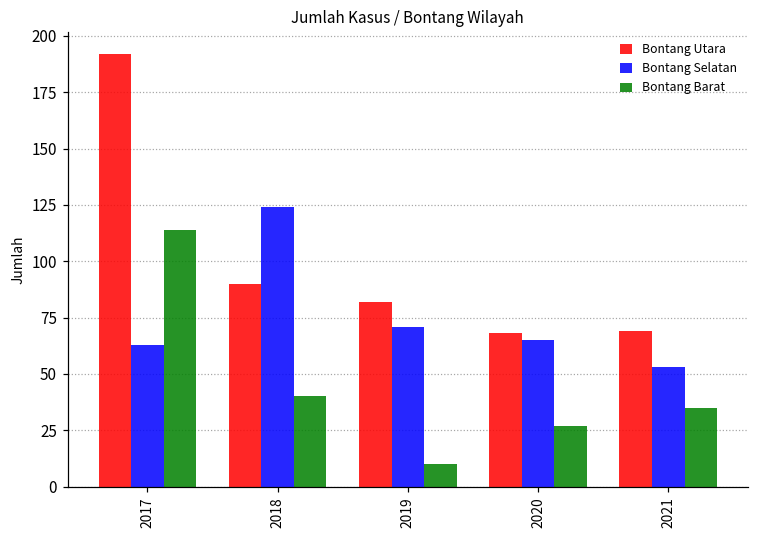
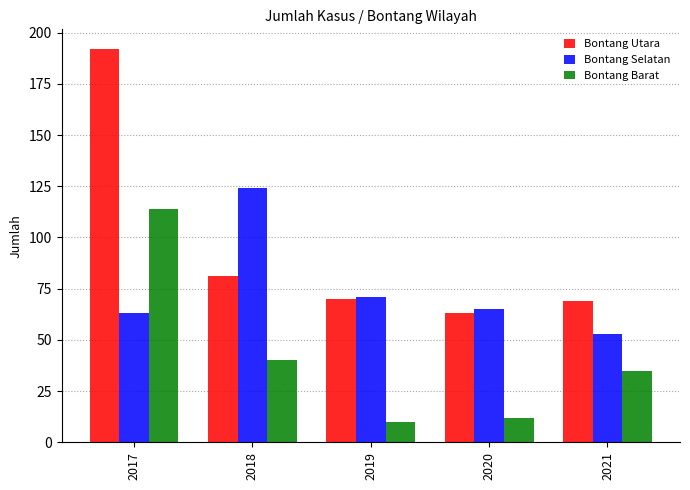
  {
    "Bontang Utara": {
      "2017": 192,
-     "2018": 90,
-     "2019": 82,
-     "2020": 68,
+     "2018": 81,
+     "2019": 70,
+     "2020": 63,
      "2021": 69
    },
    "Bontang Selatan": {
      "2017": 63,
      "2018": 124,
      "2019": 71,
      "2020": 65,
      "2021": 53
    },
    "Bontang Barat": {
      "2017": 114,
      "2018": 40,
      "2019": 10,
-     "2020": 27,
+     "2020": 12,
      "2021": 35
    }
  }
